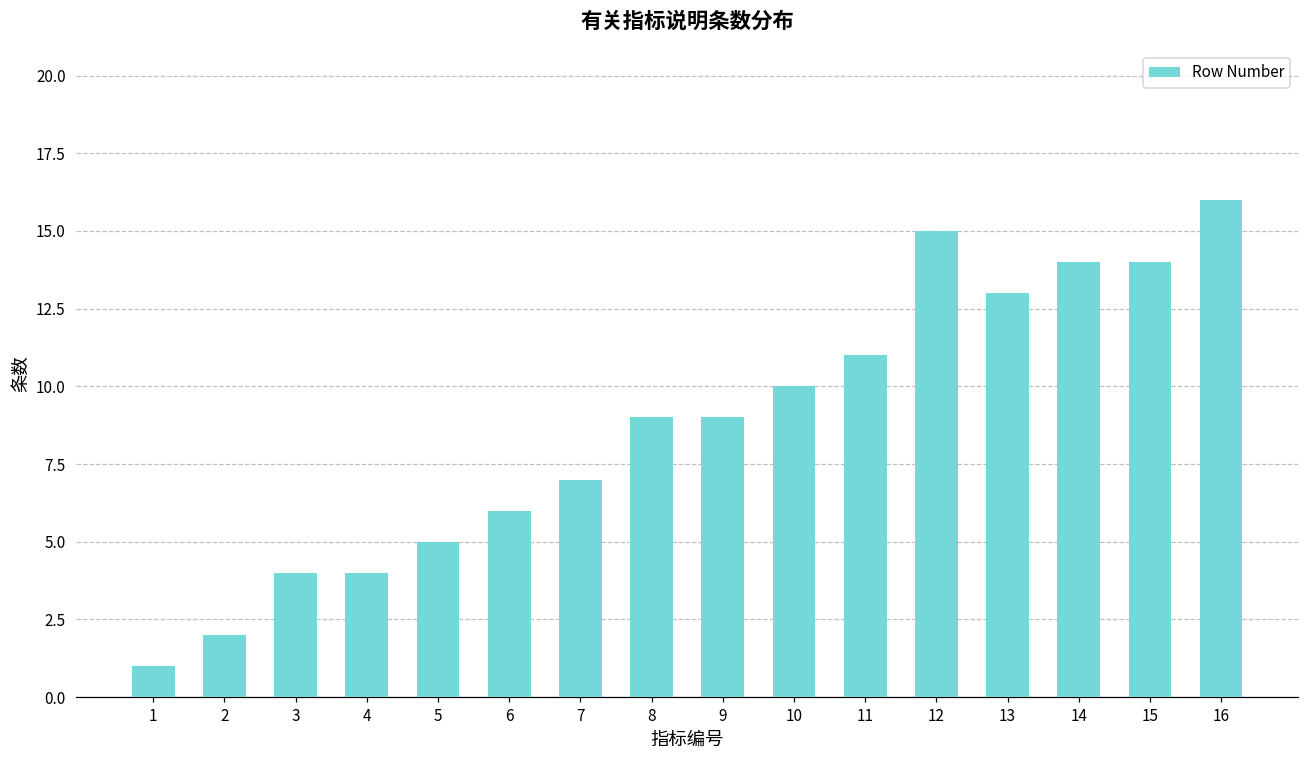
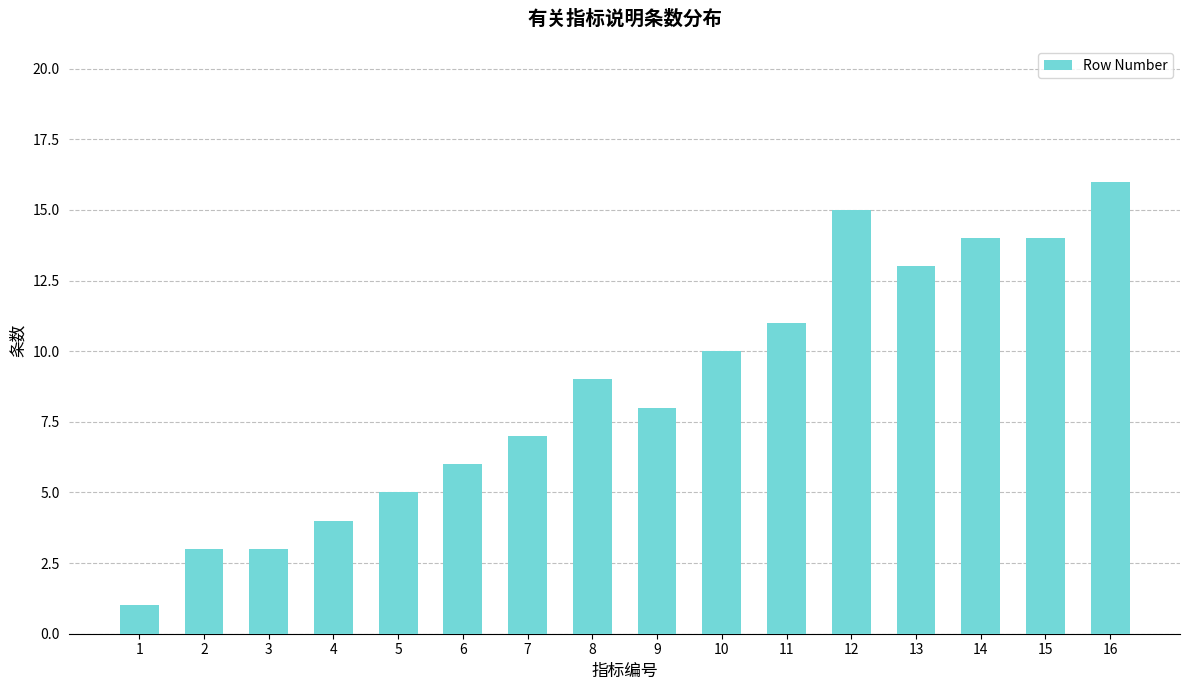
  {
    "1": 1,
-   "2": 2,
-   "3": 4,
+   "2": 3,
+   "3": 3,
    "4": 4,
    "5": 5,
    "6": 6,
    "7": 7,
    "8": 9,
-   "9": 9,
+   "9": 8,
    "10": 10,
    "11": 11,
    "12": 15,
    "13": 13,
    "14": 14,
    "15": 14,
    "16": 16
  }
